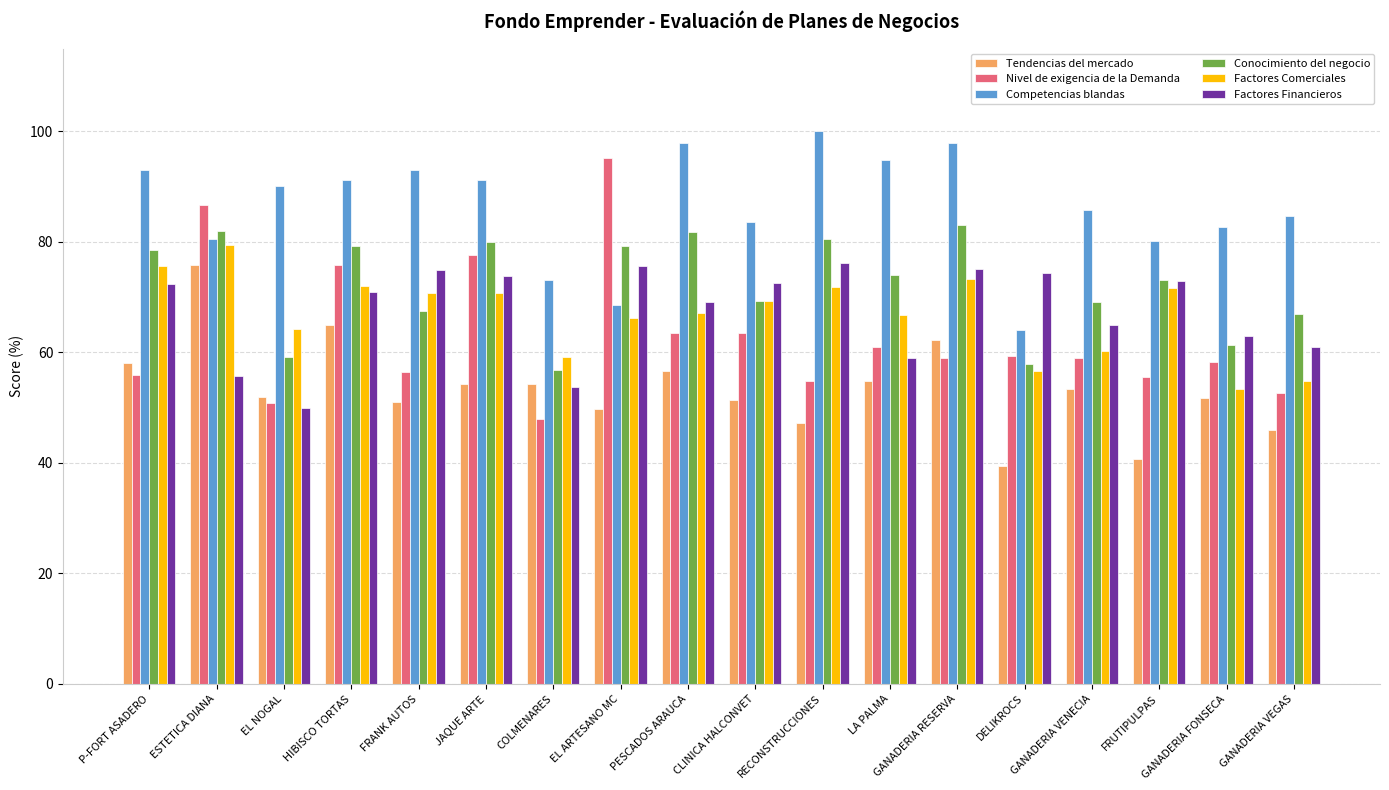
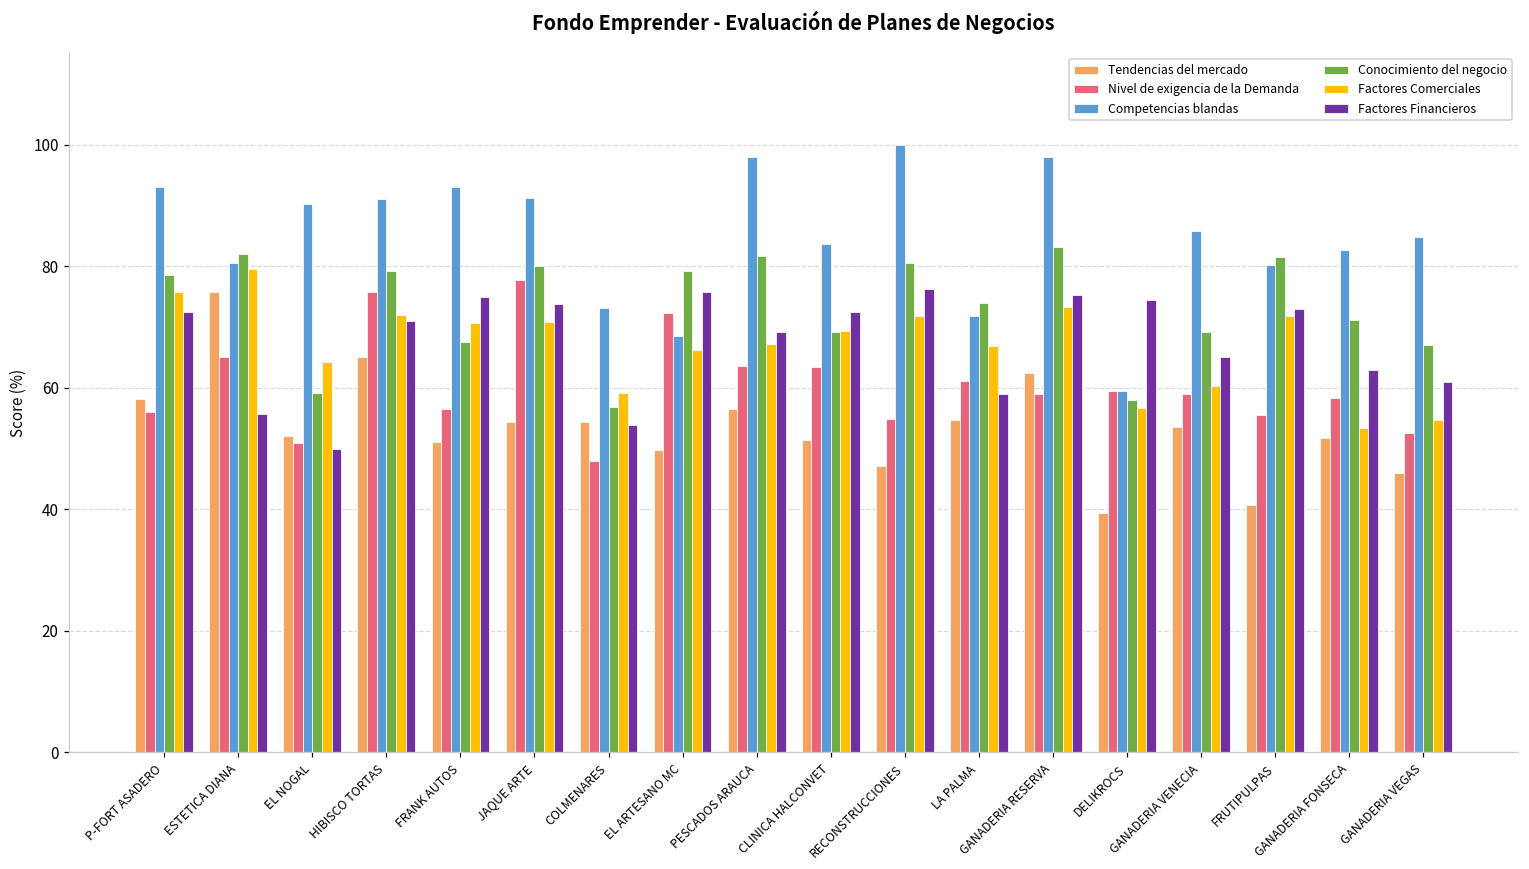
  {
    "Tendencias del mercado": {
      "P-FORT ASADERO": 58,
      "ESTETICA DIANA": 76,
      "EL NOGAL": 52,
      "HIBISCO TORTAS": 65,
      "FRANK AUTOS": 51,
      "JAQUE ARTE": 54,
      "COLMENARES": 54,
      "EL ARTESANO MC": 50,
      "PESCADOS ARAUCA": 57,
      "CLINICA HALCONVET": 51,
      "RECONSTRUCCIONES": 47,
      "LA PALMA": 55,
      "GANADERIA RESERVA": 62,
      "DELIKROCS": 39,
      "GANADERIA VENECIA": 53,
      "FRUTIPULPAS": 41,
      "GANADERIA FONSECA": 52,
      "GANADERIA VEGAS": 46
    },
    "Nivel de exigencia de la Demanda": {
      "P-FORT ASADERO": 56,
-     "ESTETICA DIANA": 87,
+     "ESTETICA DIANA": 65,
      "EL NOGAL": 51,
      "HIBISCO TORTAS": 76,
      "FRANK AUTOS": 57,
      "JAQUE ARTE": 78,
      "COLMENARES": 48,
-     "EL ARTESANO MC": 95,
+     "EL ARTESANO MC": 72,
      "PESCADOS ARAUCA": 64,
      "CLINICA HALCONVET": 63,
      "RECONSTRUCCIONES": 55,
      "LA PALMA": 61,
      "GANADERIA RESERVA": 59,
      "DELIKROCS": 59,
      "GANADERIA VENECIA": 59,
      "FRUTIPULPAS": 56,
      "GANADERIA FONSECA": 58,
      "GANADERIA VEGAS": 53
    },
    "Competencias blandas": {
      "P-FORT ASADERO": 93,
      "ESTETICA DIANA": 81,
      "EL NOGAL": 90,
      "HIBISCO TORTAS": 91,
      "FRANK AUTOS": 93,
      "JAQUE ARTE": 91,
      "COLMENARES": 73,
      "EL ARTESANO MC": 69,
      "PESCADOS ARAUCA": 98,
      "CLINICA HALCONVET": 84,
      "RECONSTRUCCIONES": 100,
-     "LA PALMA": 95,
+     "LA PALMA": 72,
      "GANADERIA RESERVA": 98,
-     "DELIKROCS": 64,
+     "DELIKROCS": 59,
      "GANADERIA VENECIA": 86,
      "FRUTIPULPAS": 80,
      "GANADERIA FONSECA": 83,
      "GANADERIA VEGAS": 85
    },
    "Conocimiento del negocio": {
      "P-FORT ASADERO": 79,
      "ESTETICA DIANA": 82,
      "EL NOGAL": 59,
      "HIBISCO TORTAS": 79,
      "FRANK AUTOS": 67,
      "JAQUE ARTE": 80,
      "COLMENARES": 57,
      "EL ARTESANO MC": 79,
      "PESCADOS ARAUCA": 82,
      "CLINICA HALCONVET": 69,
      "RECONSTRUCCIONES": 81,
      "LA PALMA": 74,
      "GANADERIA RESERVA": 83,
      "DELIKROCS": 58,
      "GANADERIA VENECIA": 69,
-     "FRUTIPULPAS": 73,
-     "GANADERIA FONSECA": 61,
+     "FRUTIPULPAS": 82,
+     "GANADERIA FONSECA": 71,
      "GANADERIA VEGAS": 67
    },
    "Factores Comerciales": {
      "P-FORT ASADERO": 76,
      "ESTETICA DIANA": 79,
      "EL NOGAL": 64,
      "HIBISCO TORTAS": 72,
      "FRANK AUTOS": 71,
      "JAQUE ARTE": 71,
      "COLMENARES": 59,
      "EL ARTESANO MC": 66,
      "PESCADOS ARAUCA": 67,
      "CLINICA HALCONVET": 69,
      "RECONSTRUCCIONES": 72,
      "LA PALMA": 67,
      "GANADERIA RESERVA": 73,
      "DELIKROCS": 57,
      "GANADERIA VENECIA": 60,
      "FRUTIPULPAS": 72,
      "GANADERIA FONSECA": 53,
      "GANADERIA VEGAS": 55
    },
    "Factores Financieros": {
      "P-FORT ASADERO": 72,
      "ESTETICA DIANA": 56,
      "EL NOGAL": 50,
      "HIBISCO TORTAS": 71,
      "FRANK AUTOS": 75,
      "JAQUE ARTE": 74,
      "COLMENARES": 54,
      "EL ARTESANO MC": 76,
      "PESCADOS ARAUCA": 69,
      "CLINICA HALCONVET": 72,
      "RECONSTRUCCIONES": 76,
      "LA PALMA": 59,
      "GANADERIA RESERVA": 75,
      "DELIKROCS": 74,
      "GANADERIA VENECIA": 65,
      "FRUTIPULPAS": 73,
      "GANADERIA FONSECA": 63,
      "GANADERIA VEGAS": 61
    }
  }
